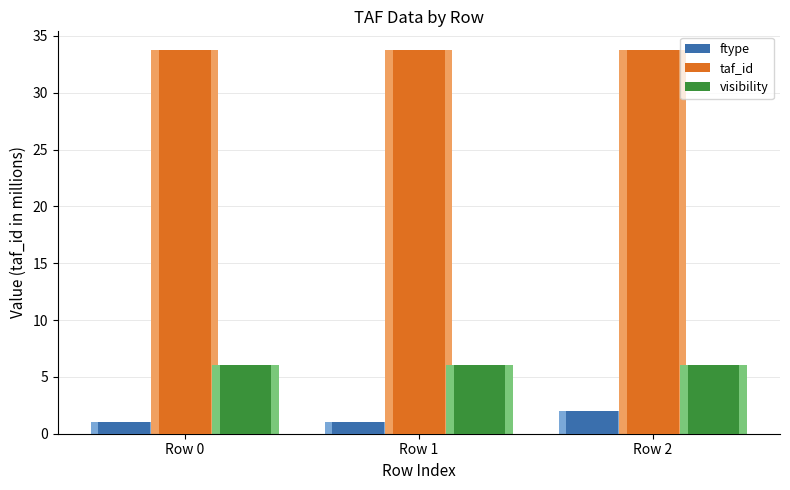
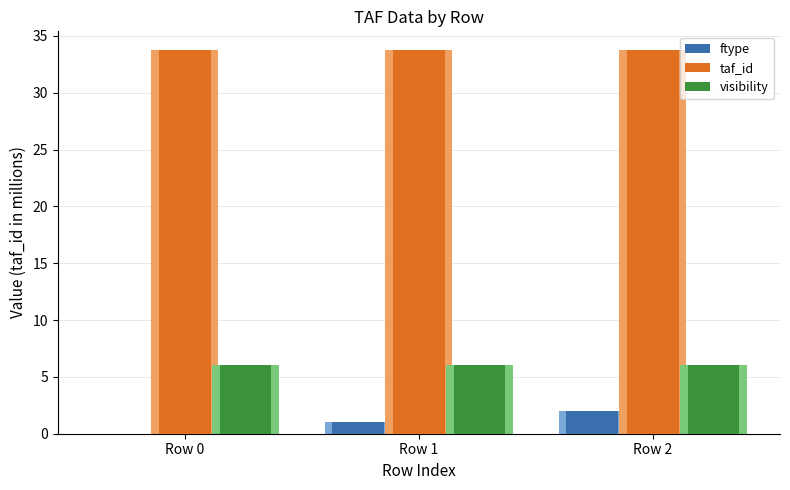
  {
    "ftype": {
-     "Row 0": 1,
+     "Row 0": 0,
      "Row 1": 1,
      "Row 2": 2
    },
    "taf_id": {
      "Row 0": 33.7,
      "Row 1": 33.7,
      "Row 2": 33.7
    },
    "visibility": {
      "Row 0": 6,
      "Row 1": 6,
      "Row 2": 6
    }
  }
